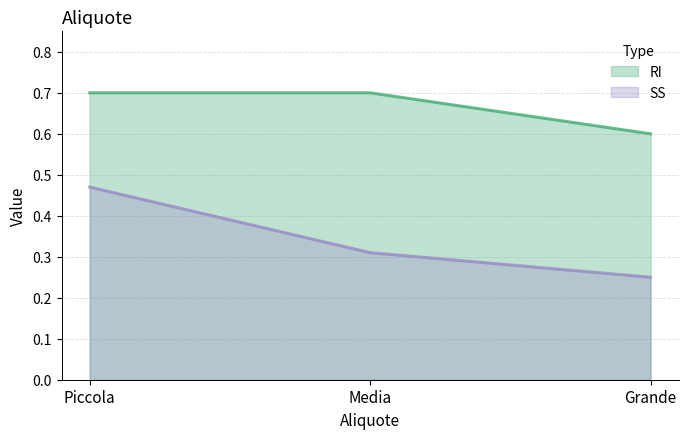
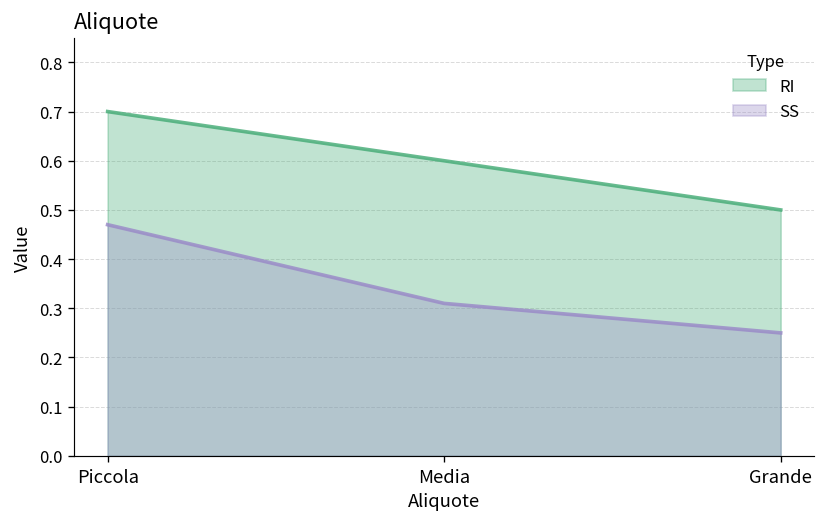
  {
    "RI": {
      "Piccola": 0.7,
-     "Media": 0.7,
-     "Grande": 0.6
+     "Media": 0.6,
+     "Grande": 0.5
    },
    "SS": {
      "Piccola": 0.47,
      "Media": 0.31,
      "Grande": 0.25
    }
  }
